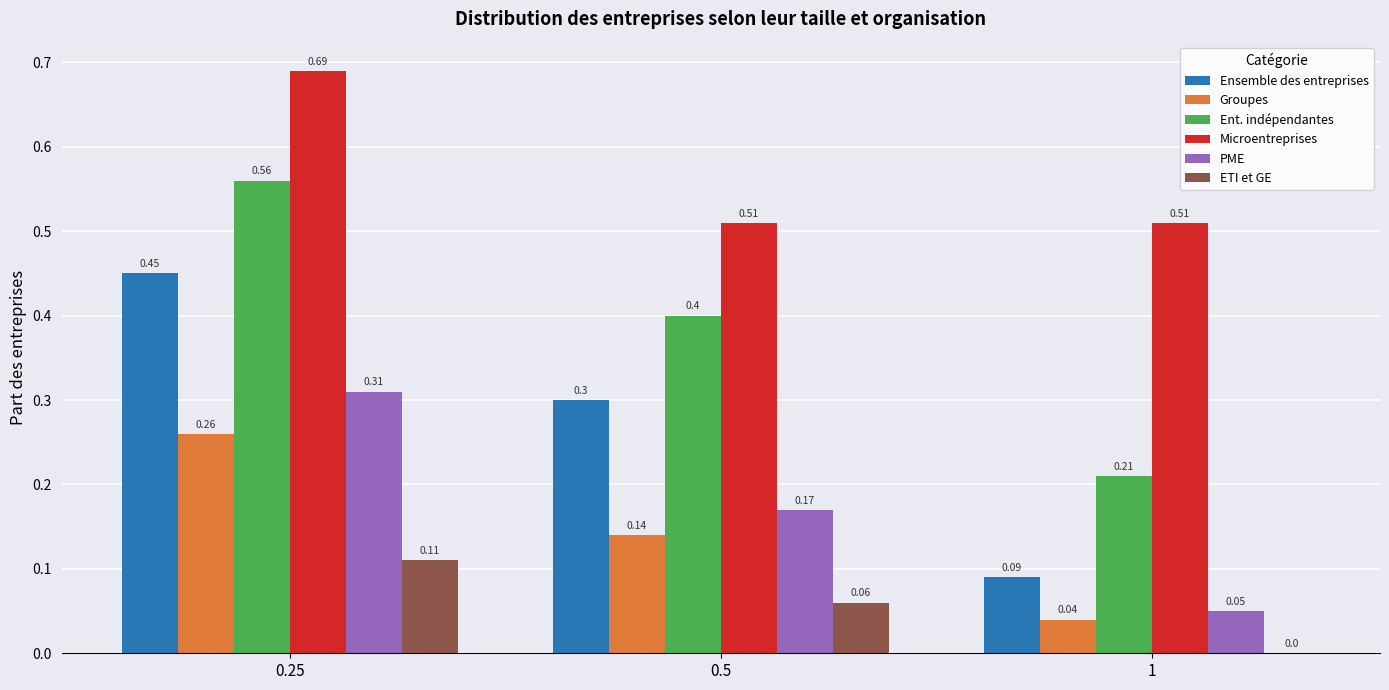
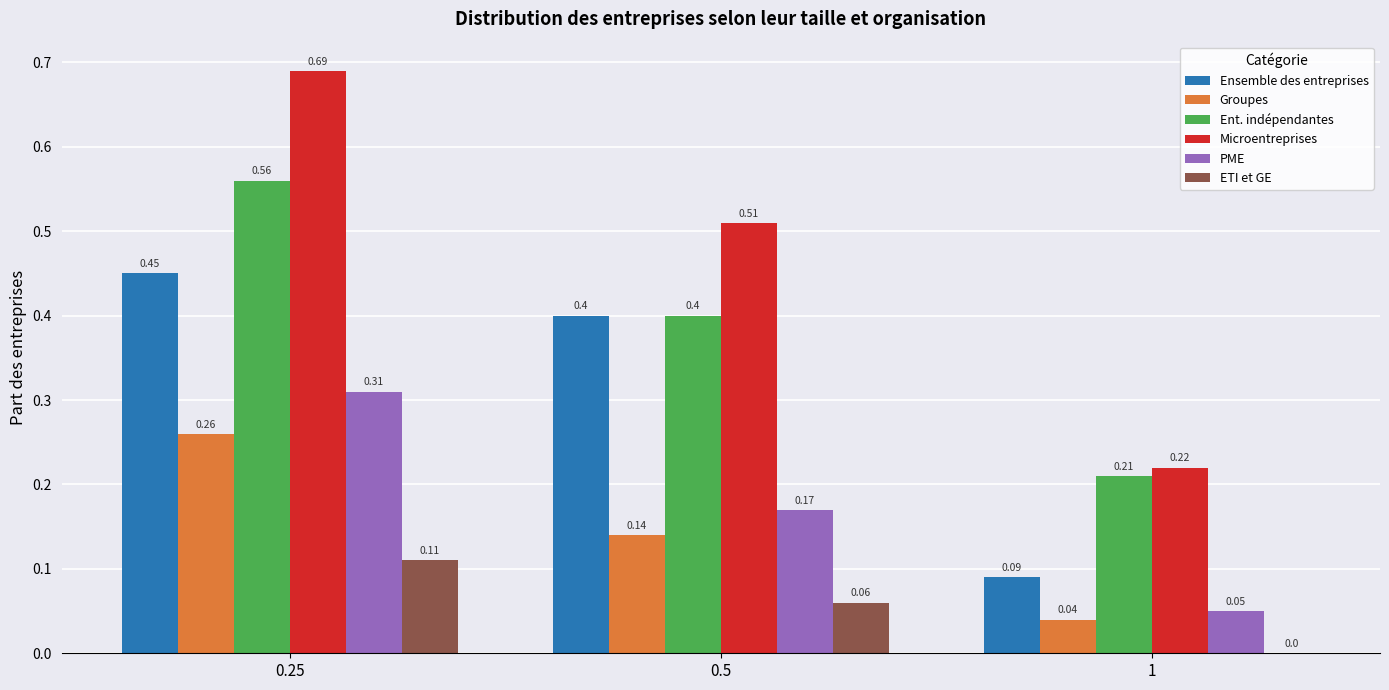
  {
    "Ensemble des entreprises": {
      "0.25": 0.45,
-     "0.5": 0.3,
+     "0.5": 0.4,
      "1": 0.09
    },
    "Groupes": {
      "0.25": 0.26,
      "0.5": 0.14,
      "1": 0.04
    },
    "Ent. indépendantes": {
      "0.25": 0.56,
      "0.5": 0.4,
      "1": 0.21
    },
    "Microentreprises": {
      "0.25": 0.69,
      "0.5": 0.51,
-     "1": 0.51
+     "1": 0.22
    },
    "PME": {
      "0.25": 0.31,
      "0.5": 0.17,
      "1": 0.05
    },
    "ETI et GE": {
      "0.25": 0.11,
      "0.5": 0.06,
      "1": 0.0
    }
  }
